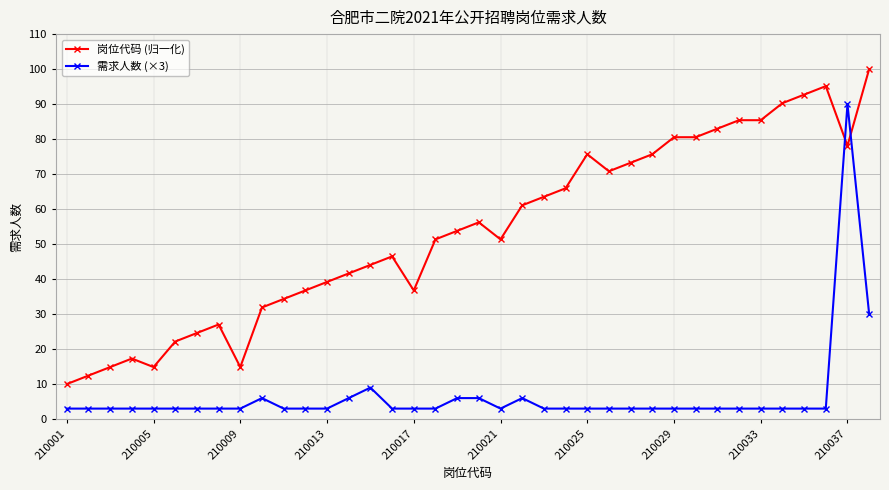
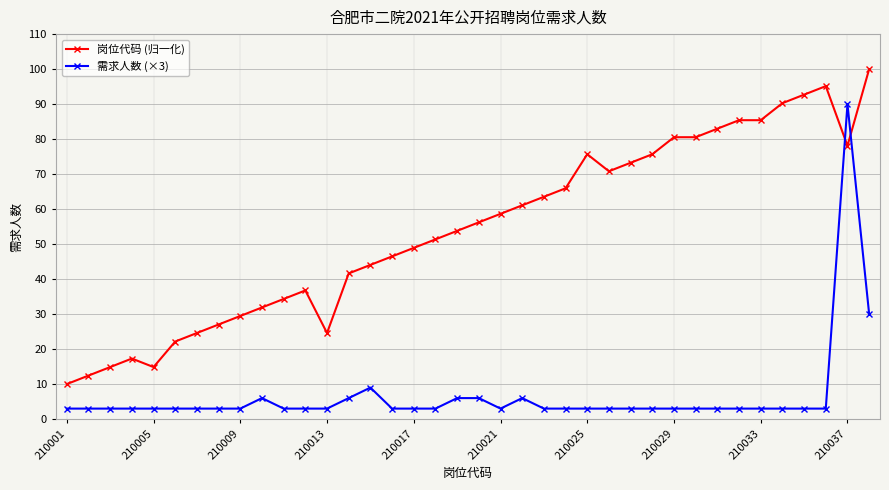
  {
    "岗位代码 (归一化)": {
      "210001": 10,
      "210005": 15,
-     "210009": 15,
-     "210013": 39,
-     "210017": 37,
-     "210021": 51,
+     "210009": 29,
+     "210013": 25,
+     "210017": 49,
+     "210021": 59,
      "210025": 76,
      "210029": 81,
      "210033": 85,
      "210037": 78
    },
    "需求人数 (×3)": {
      "210001": 3,
      "210005": 3,
      "210009": 3,
      "210013": 3,
      "210017": 3,
      "210021": 3,
      "210025": 3,
      "210029": 3,
      "210033": 3,
      "210037": 90
    }
  }
